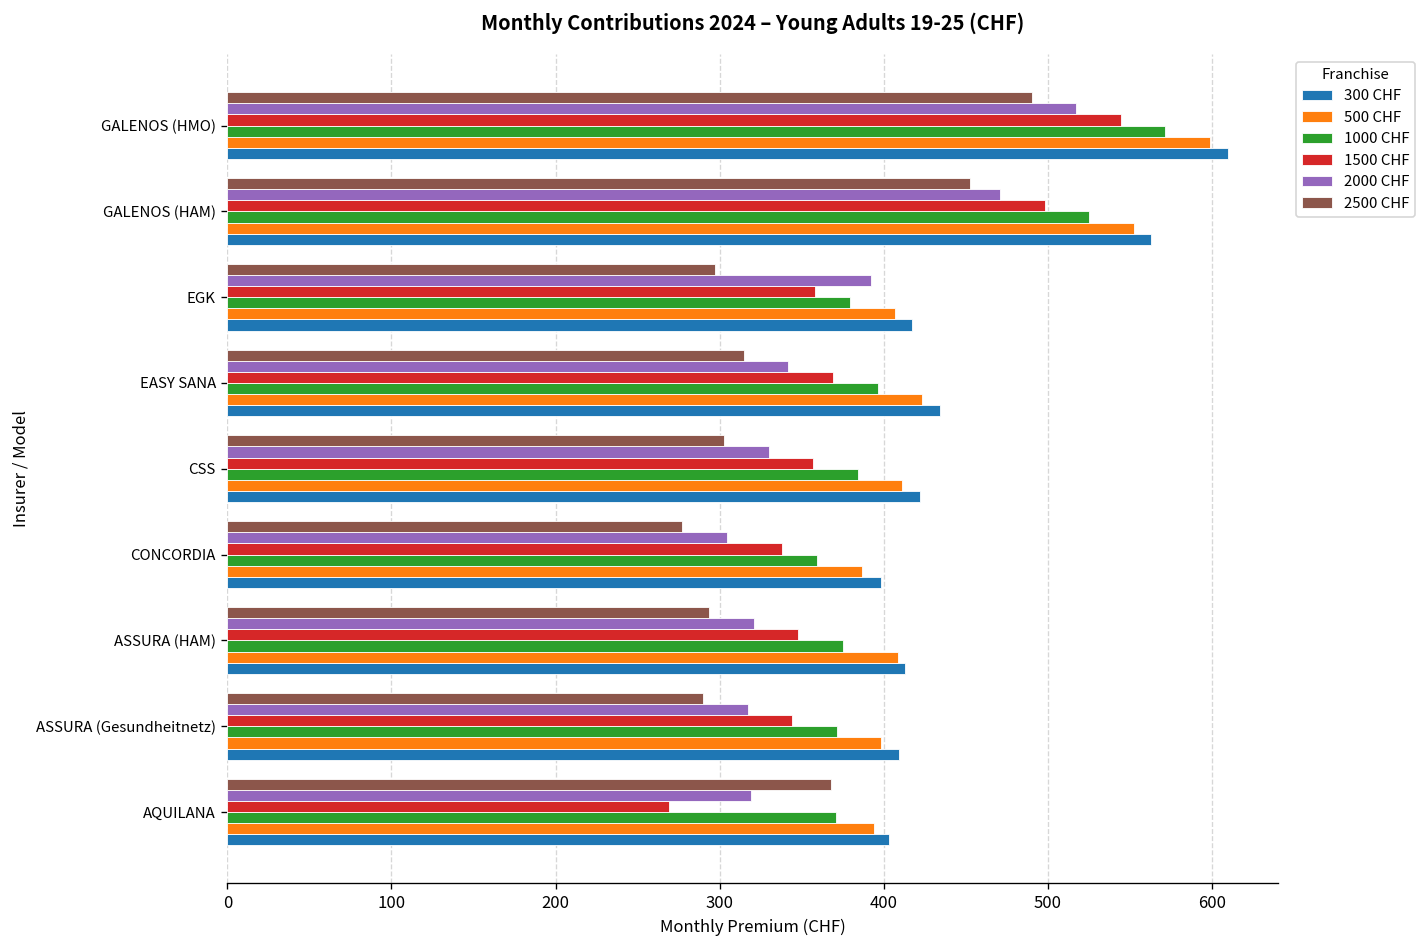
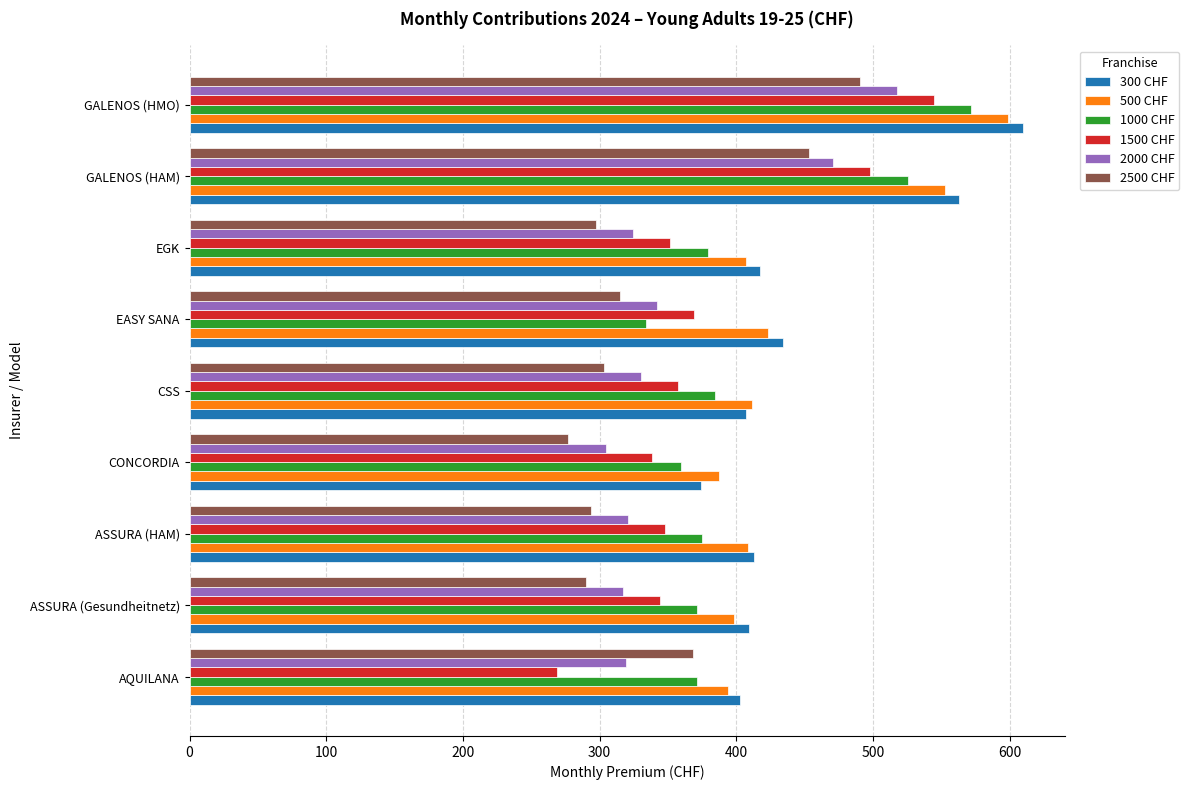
  {
    "300 CHF": {
      "GALENOS (HMO)": 610,
      "GALENOS (HAM)": 563,
      "EGK": 418,
      "EASY SANA": 434,
-     "CSS": 422,
-     "CONCORDIA": 398,
+     "CSS": 407,
+     "CONCORDIA": 374,
      "ASSURA (HAM)": 413,
      "ASSURA (Gesundheitnetz)": 409,
      "AQUILANA": 403
    },
    "500 CHF": {
      "GALENOS (HMO)": 599,
      "GALENOS (HAM)": 552,
      "EGK": 407,
      "EASY SANA": 423,
      "CSS": 412,
      "CONCORDIA": 387,
      "ASSURA (HAM)": 409,
      "ASSURA (Gesundheitnetz)": 399,
      "AQUILANA": 394
    },
    "1000 CHF": {
      "GALENOS (HMO)": 572,
      "GALENOS (HAM)": 525,
      "EGK": 379,
-     "EASY SANA": 396,
+     "EASY SANA": 334,
      "CSS": 384,
      "CONCORDIA": 360,
      "ASSURA (HAM)": 375,
      "ASSURA (Gesundheitnetz)": 371,
      "AQUILANA": 371
    },
    "1500 CHF": {
      "GALENOS (HMO)": 545,
      "GALENOS (HAM)": 498,
-     "EGK": 358,
+     "EGK": 352,
      "EASY SANA": 369,
      "CSS": 357,
      "CONCORDIA": 338,
      "ASSURA (HAM)": 348,
      "ASSURA (Gesundheitnetz)": 344,
      "AQUILANA": 269
    },
    "2000 CHF": {
      "GALENOS (HMO)": 518,
      "GALENOS (HAM)": 471,
-     "EGK": 392,
+     "EGK": 324,
      "EASY SANA": 342,
      "CSS": 330,
      "CONCORDIA": 304,
      "ASSURA (HAM)": 321,
      "ASSURA (Gesundheitnetz)": 317,
      "AQUILANA": 319
    },
    "2500 CHF": {
      "GALENOS (HMO)": 490,
      "GALENOS (HAM)": 453,
      "EGK": 297,
      "EASY SANA": 315,
      "CSS": 303,
      "CONCORDIA": 277,
      "ASSURA (HAM)": 294,
      "ASSURA (Gesundheitnetz)": 290,
      "AQUILANA": 368
    }
  }
